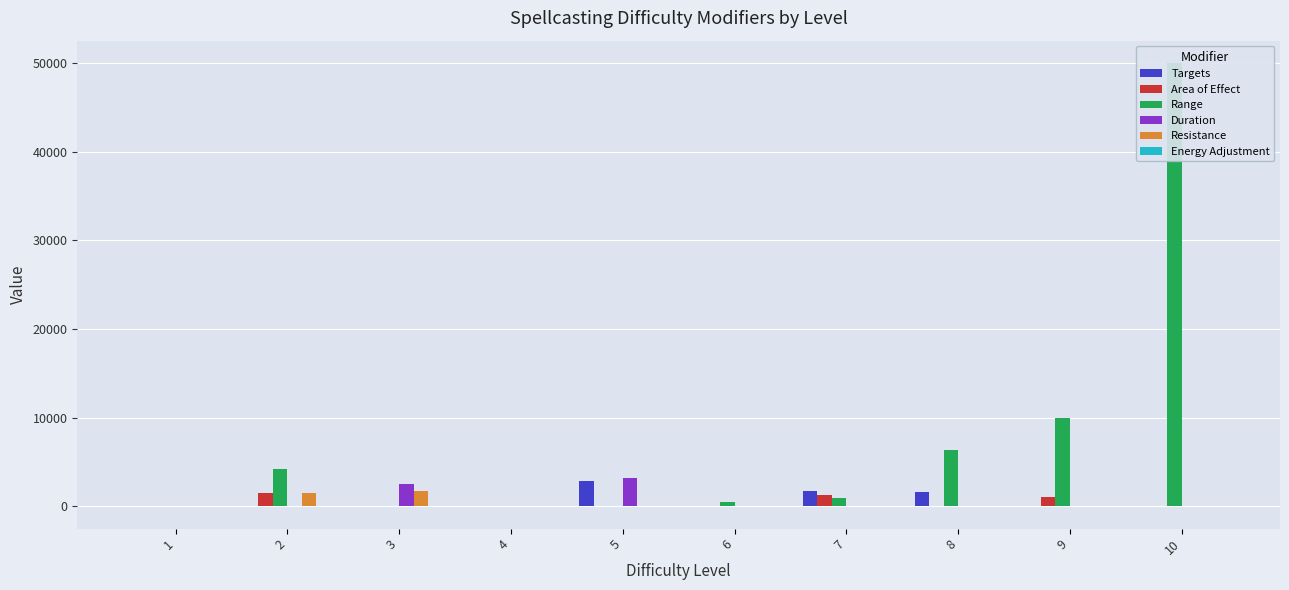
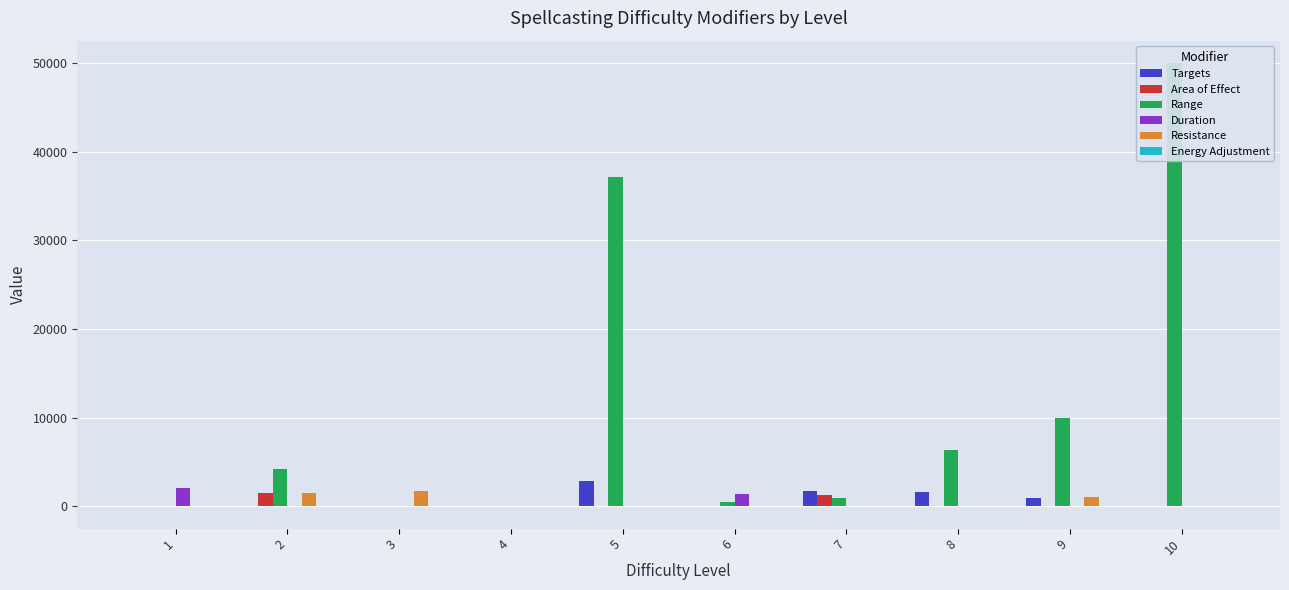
  {
    "Targets": {
      "5": 3000,
      "7": 2000,
      "8": 2000,
-     "9": 0
+     "9": 1000
    },
    "Area of Effect": {
      "2": 1000,
      "7": 1000,
-     "9": 1000
+     "9": 0
    },
    "Range": {
      "2": 4000,
-     "5": 0,
+     "5": 37000,
      "6": 1000,
      "7": 1000,
      "8": 6000,
      "9": 10000
    },
    "Duration": {
-     "1": 0,
-     "3": 3000,
-     "5": 3000,
-     "6": 0
+     "1": 2000,
+     "3": 0,
+     "5": 0,
+     "6": 1000
    },
    "Resistance": {
      "1": 0,
      "2": 2000,
      "3": 2000,
      "4": 0,
      "5": 0,
      "6": 0,
      "7": 0,
      "8": 0,
-     "9": 0,
+     "9": 1000,
      "10": 0
    },
    "Energy Adjustment": {
      "6": 0,
      "7": 0,
      "8": 0
    }
  }
